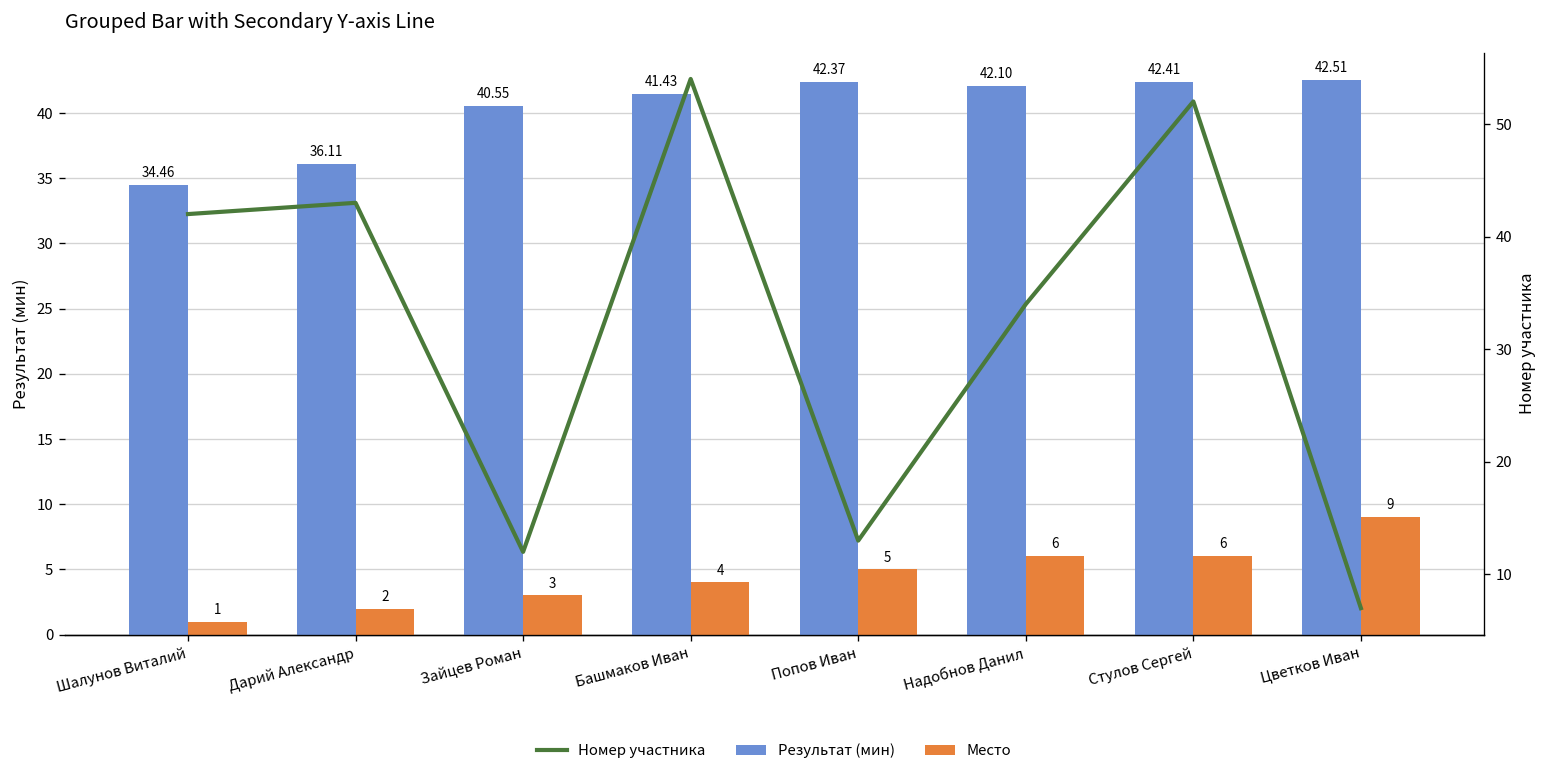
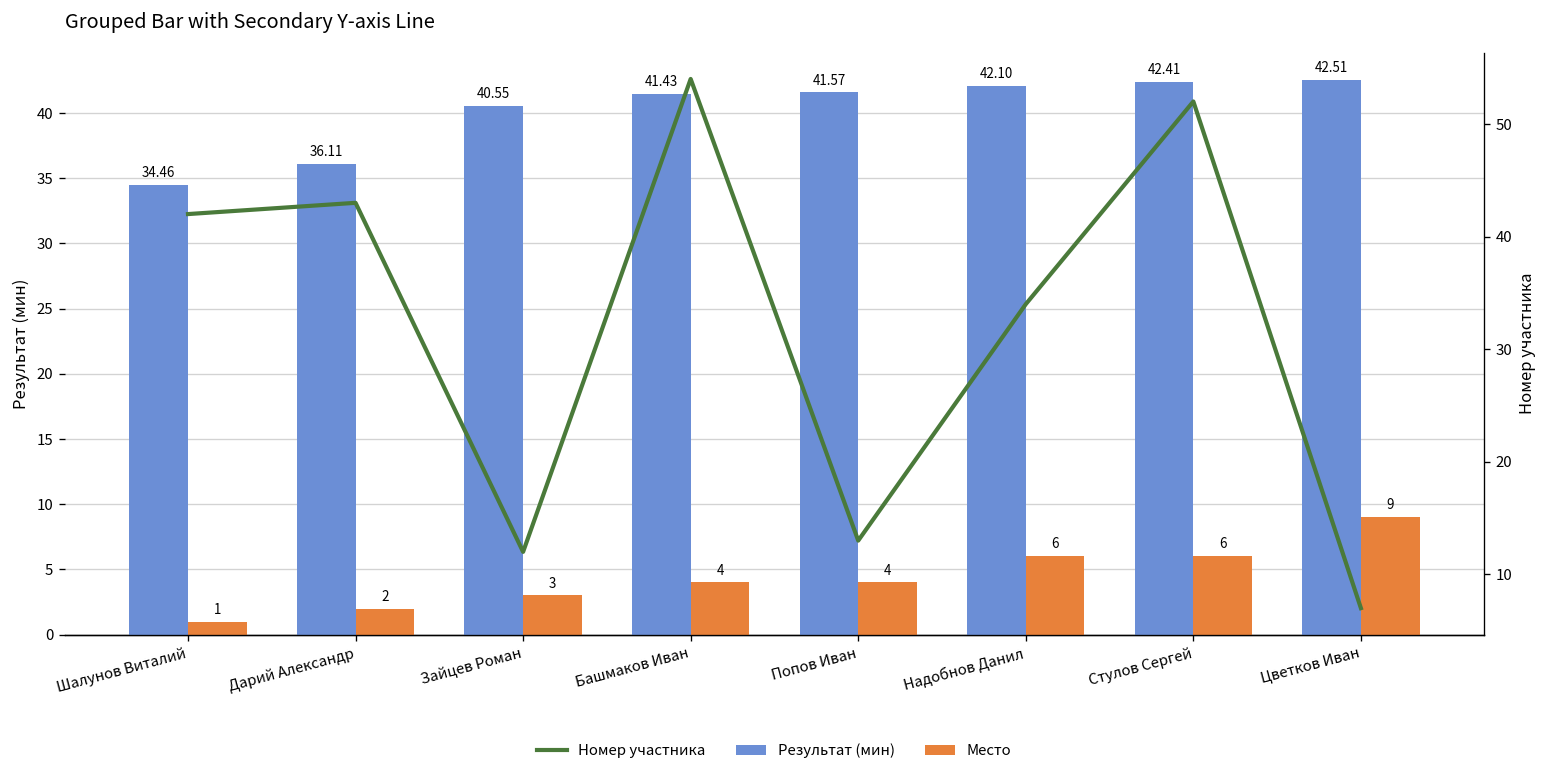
  {
    "Результат (мин)": {
      "Шалунов Виталий": 34.46,
      "Дарий Александр": 36.11,
      "Зайцев Роман": 40.55,
      "Башмаков Иван": 41.43,
-     "Попов Иван": 42.37,
+     "Попов Иван": 41.57,
      "Надобнов Данил": 42.10,
      "Стулов Сергей": 42.41,
      "Цветков Иван": 42.51
    },
    "Место": {
      "Шалунов Виталий": 1,
      "Дарий Александр": 2,
      "Зайцев Роман": 3,
      "Башмаков Иван": 4,
-     "Попов Иван": 5,
+     "Попов Иван": 4,
      "Надобнов Данил": 6,
      "Стулов Сергей": 6,
      "Цветков Иван": 9
    }
  }
